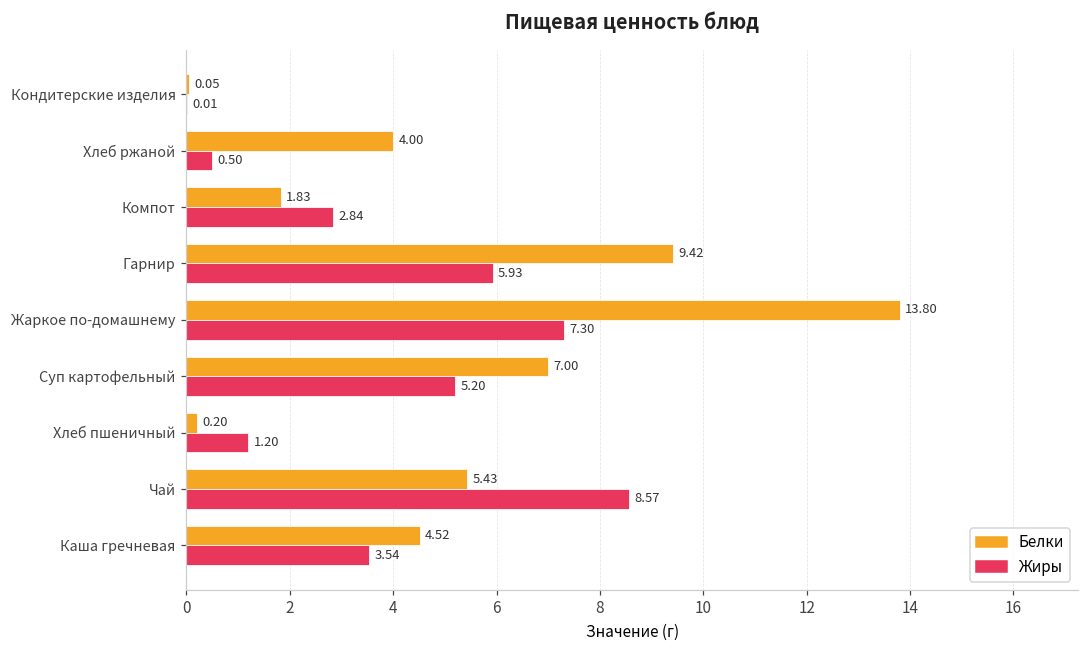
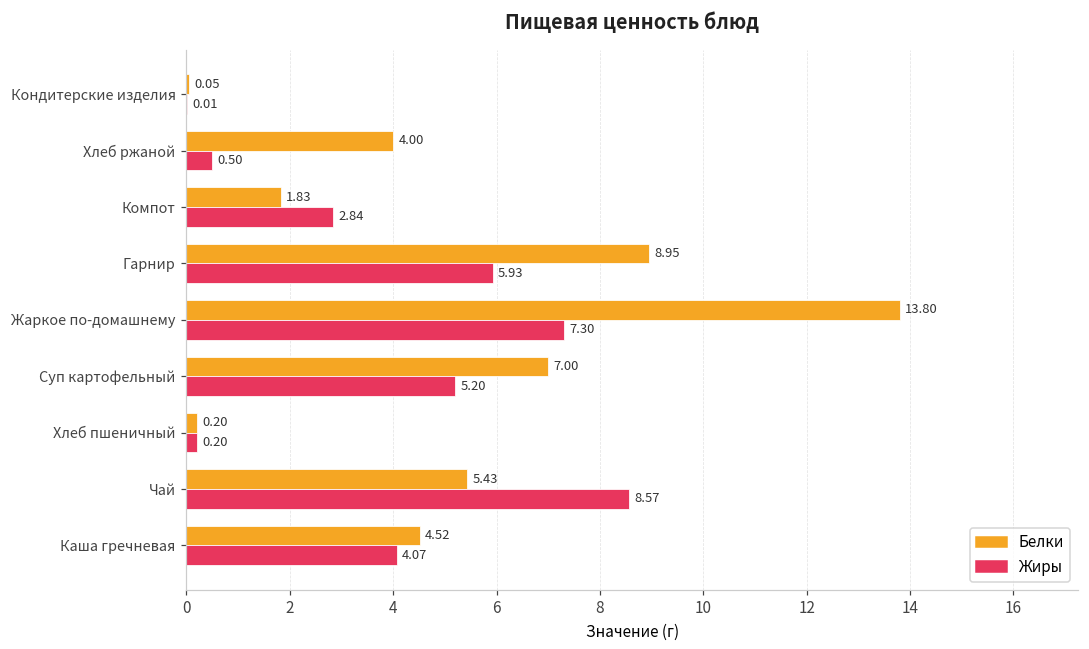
  {
    "Белки": {
      "Кондитерские изделия": 0.05,
      "Хлеб ржаной": 4.00,
      "Компот": 1.83,
-     "Гарнир": 9.42,
+     "Гарнир": 8.95,
      "Жаркое по-домашнему": 13.80,
      "Суп картофельный": 7.00,
      "Хлеб пшеничный": 0.20,
      "Чай": 5.43,
      "Каша гречневая": 4.52
    },
    "Жиры": {
      "Кондитерские изделия": 0.01,
      "Хлеб ржаной": 0.50,
      "Компот": 2.84,
      "Гарнир": 5.93,
      "Жаркое по-домашнему": 7.30,
      "Суп картофельный": 5.20,
-     "Хлеб пшеничный": 1.20,
+     "Хлеб пшеничный": 0.20,
      "Чай": 8.57,
-     "Каша гречневая": 3.54
+     "Каша гречневая": 4.07
    }
  }
